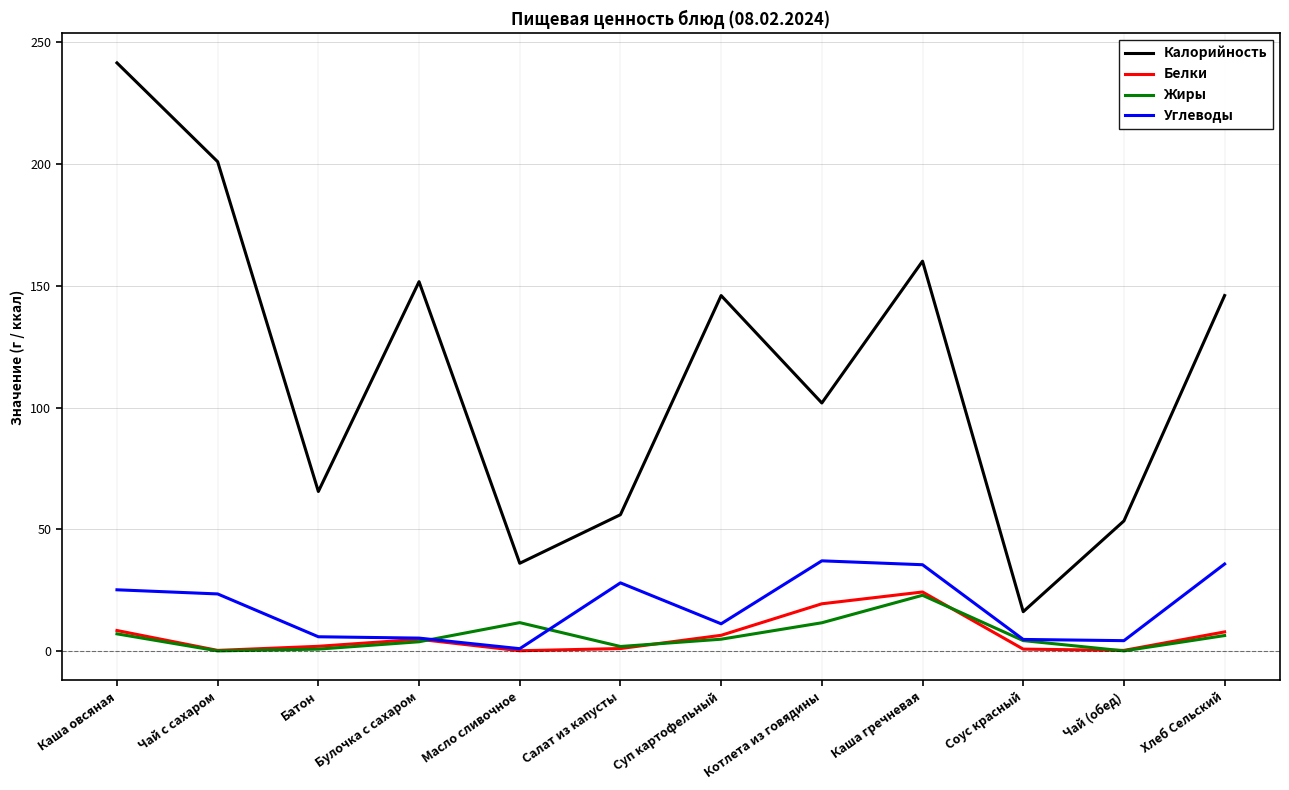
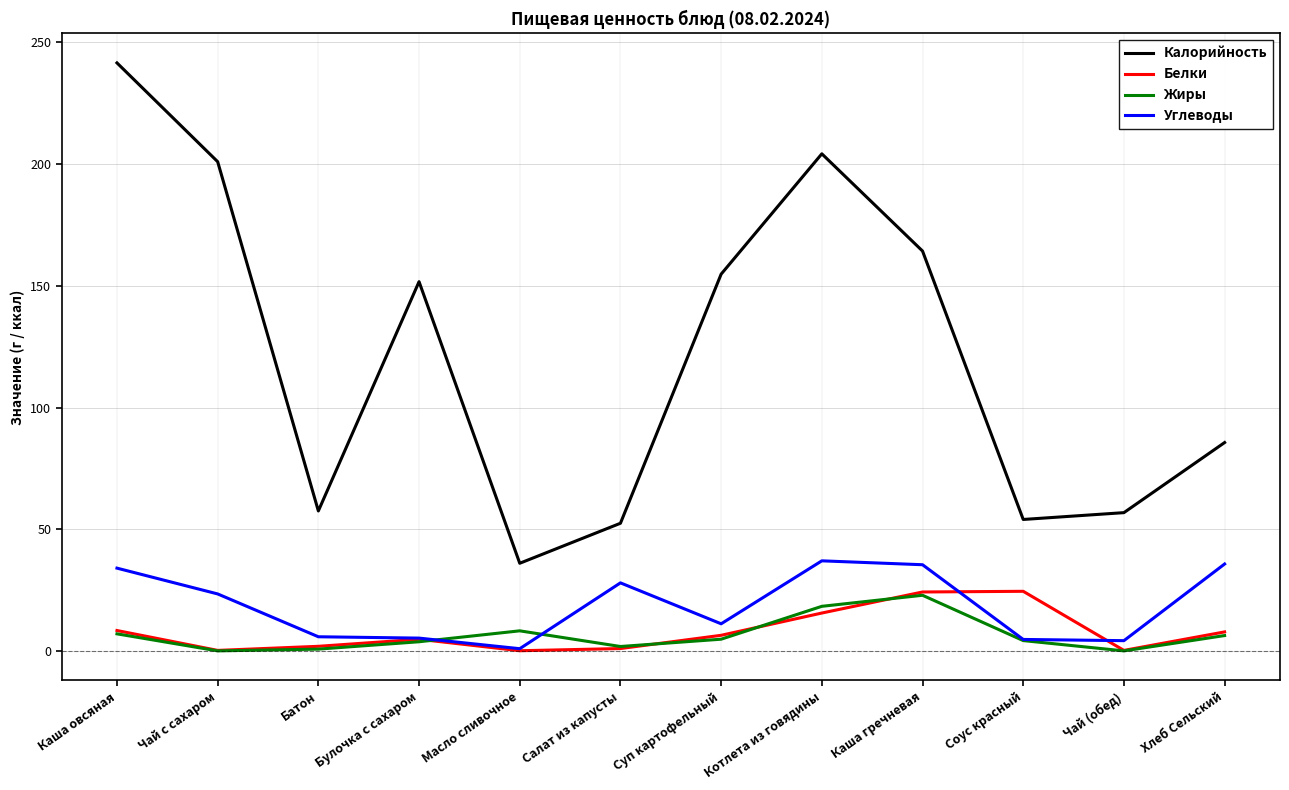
  {
    "Калорийность": {
      "Каша овсяная": 242,
      "Чай с сахаром": 201,
-     "Батон": 66,
+     "Батон": 58,
      "Булочка с сахаром": 152,
      "Масло сливочное": 36,
-     "Салат из капусты": 56,
-     "Суп картофельный": 146,
-     "Котлета из говядины": 102,
-     "Каша гречневая": 160,
-     "Соус красный": 16,
-     "Чай (обед)": 53,
-     "Хлеб Сельский": 146
+     "Салат из капусты": 52,
+     "Суп картофельный": 155,
+     "Котлета из говядины": 204,
+     "Каша гречневая": 164,
+     "Соус красный": 54,
+     "Чай (обед)": 57,
+     "Хлеб Сельский": 86
    },
    "Белки": {
      "Каша овсяная": 8,
      "Батон": 2,
      "Суп картофельный": 6,
-     "Котлета из говядины": 19,
+     "Котлета из говядины": 16,
      "Каша гречневая": 24,
-     "Соус красный": 1,
+     "Соус красный": 24,
      "Хлеб Сельский": 8
    },
    "Жиры": {
      "Каша овсяная": 7,
      "Батон": 1,
-     "Масло сливочное": 12,
+     "Масло сливочное": 8,
      "Суп картофельный": 5,
-     "Котлета из говядины": 12,
+     "Котлета из говядины": 18,
      "Каша гречневая": 23,
      "Хлеб Сельский": 6
    },
    "Углеводы": {
-     "Каша овсяная": 25,
+     "Каша овсяная": 34,
      "Чай с сахаром": 23,
      "Батон": 6,
      "Салат из капусты": 28,
      "Суп картофельный": 11,
      "Котлета из говядины": 37,
      "Каша гречневая": 35,
      "Чай (обед)": 4,
      "Хлеб Сельский": 36
    }
  }
